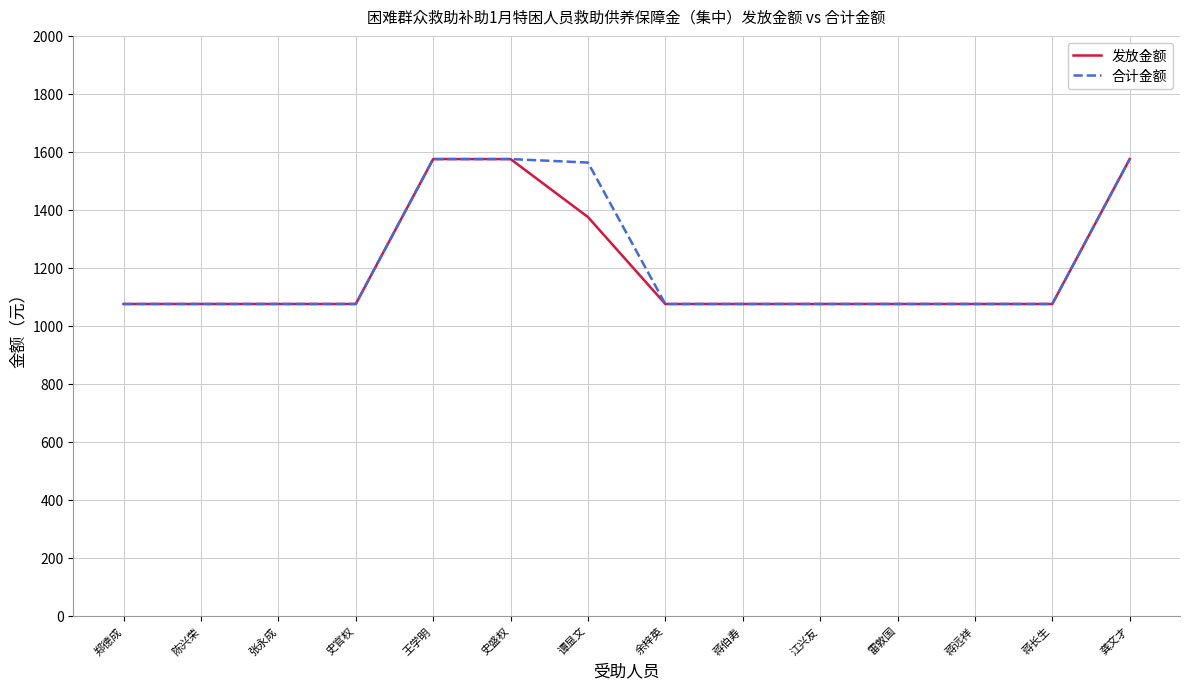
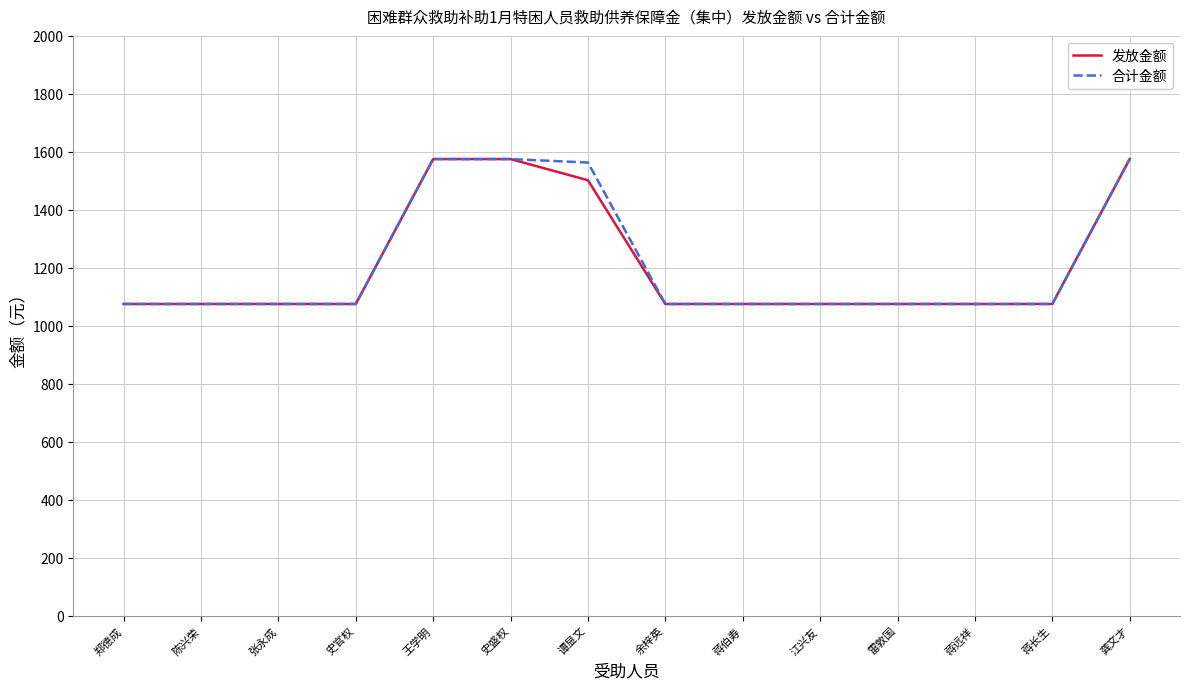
  {
    "发放金额": {
-     "谭显文": 1380
+     "谭显文": 1500
    },
    "合计金额": {
      "谭显文": 1560
    }
  }
